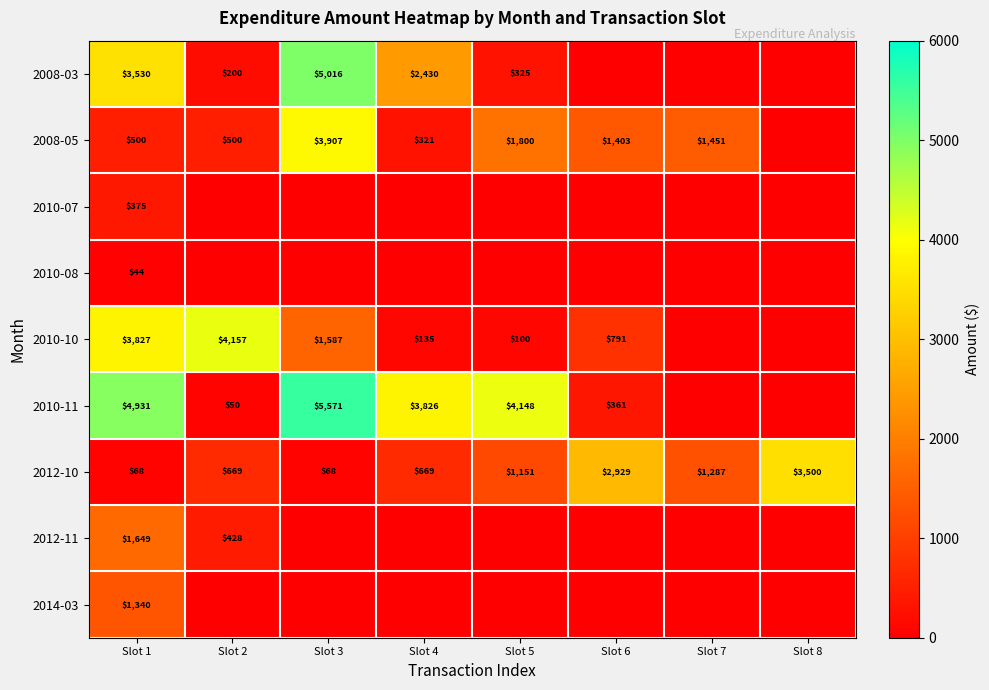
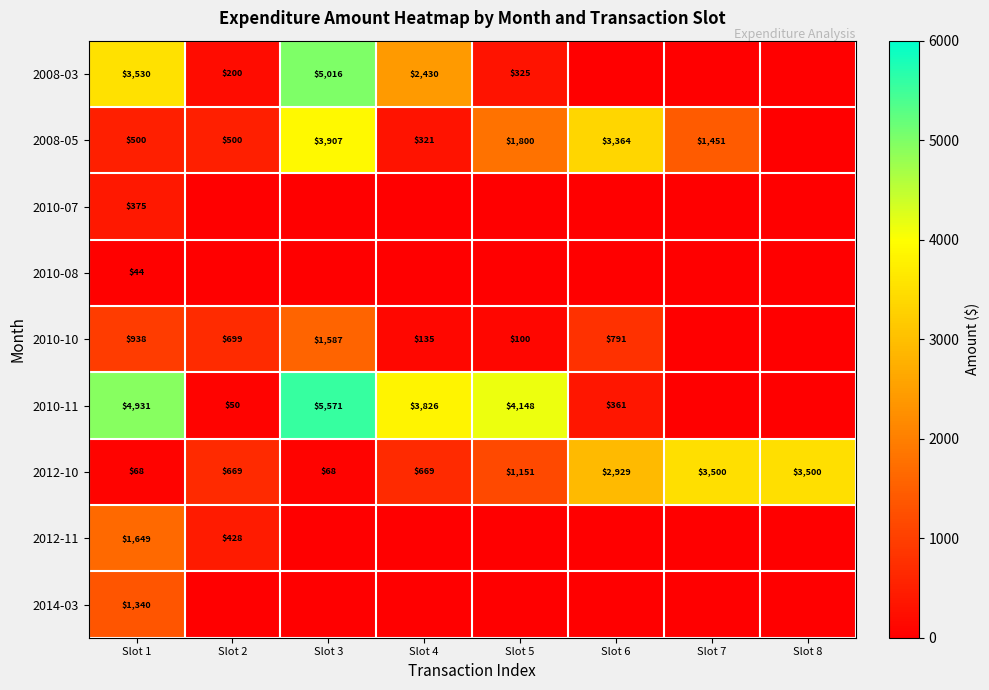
  {
    "2008-03": {
      "Slot 1": "$3,530",
      "Slot 2": "$200",
      "Slot 3": "$5,016",
      "Slot 4": "$2,430",
      "Slot 5": "$325"
    },
    "2008-05": {
      "Slot 1": "$500",
      "Slot 2": "$500",
      "Slot 3": "$3,907",
      "Slot 4": "$321",
      "Slot 5": "$1,800",
-     "Slot 6": "$1,403",
+     "Slot 6": "$3,364",
      "Slot 7": "$1,451"
    },
    "2010-07": {
      "Slot 1": "$375"
    },
    "2010-08": {
      "Slot 1": "$44"
    },
    "2010-10": {
-     "Slot 1": "$3,827",
-     "Slot 2": "$4,157",
+     "Slot 1": "$938",
+     "Slot 2": "$699",
      "Slot 3": "$1,587",
      "Slot 4": "$135",
      "Slot 5": "$100",
      "Slot 6": "$791"
    },
    "2010-11": {
      "Slot 1": "$4,931",
      "Slot 2": "$50",
      "Slot 3": "$5,571",
      "Slot 4": "$3,826",
      "Slot 5": "$4,148",
      "Slot 6": "$361"
    },
    "2012-10": {
      "Slot 1": "$68",
      "Slot 2": "$669",
      "Slot 3": "$68",
      "Slot 4": "$669",
      "Slot 5": "$1,151",
      "Slot 6": "$2,929",
-     "Slot 7": "$1,287",
+     "Slot 7": "$3,500",
      "Slot 8": "$3,500"
    },
    "2012-11": {
      "Slot 1": "$1,649",
      "Slot 2": "$428"
    },
    "2014-03": {
      "Slot 1": "$1,340"
    }
  }
